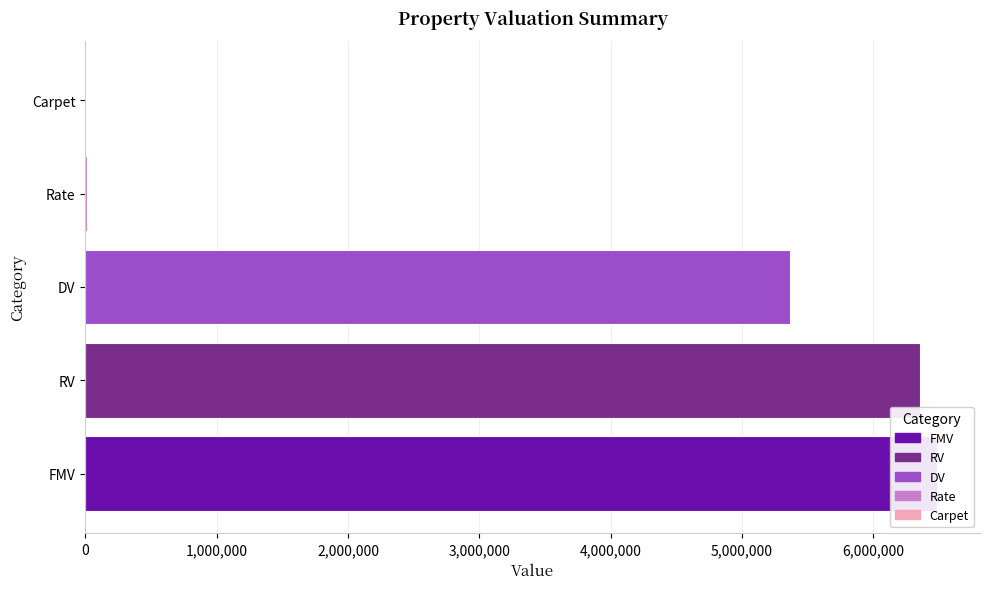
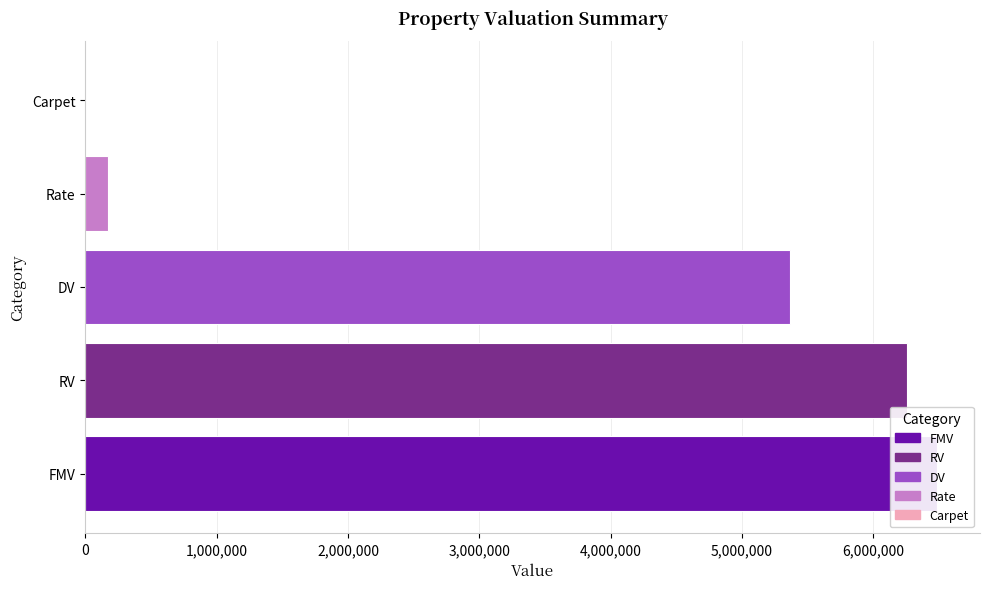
  {
-   "Rate": "10,000",
+   "Rate": "180,000",
    "DV": "5,360,000",
-   "RV": "6,360,000"
+   "RV": "6,250,000"
  }
